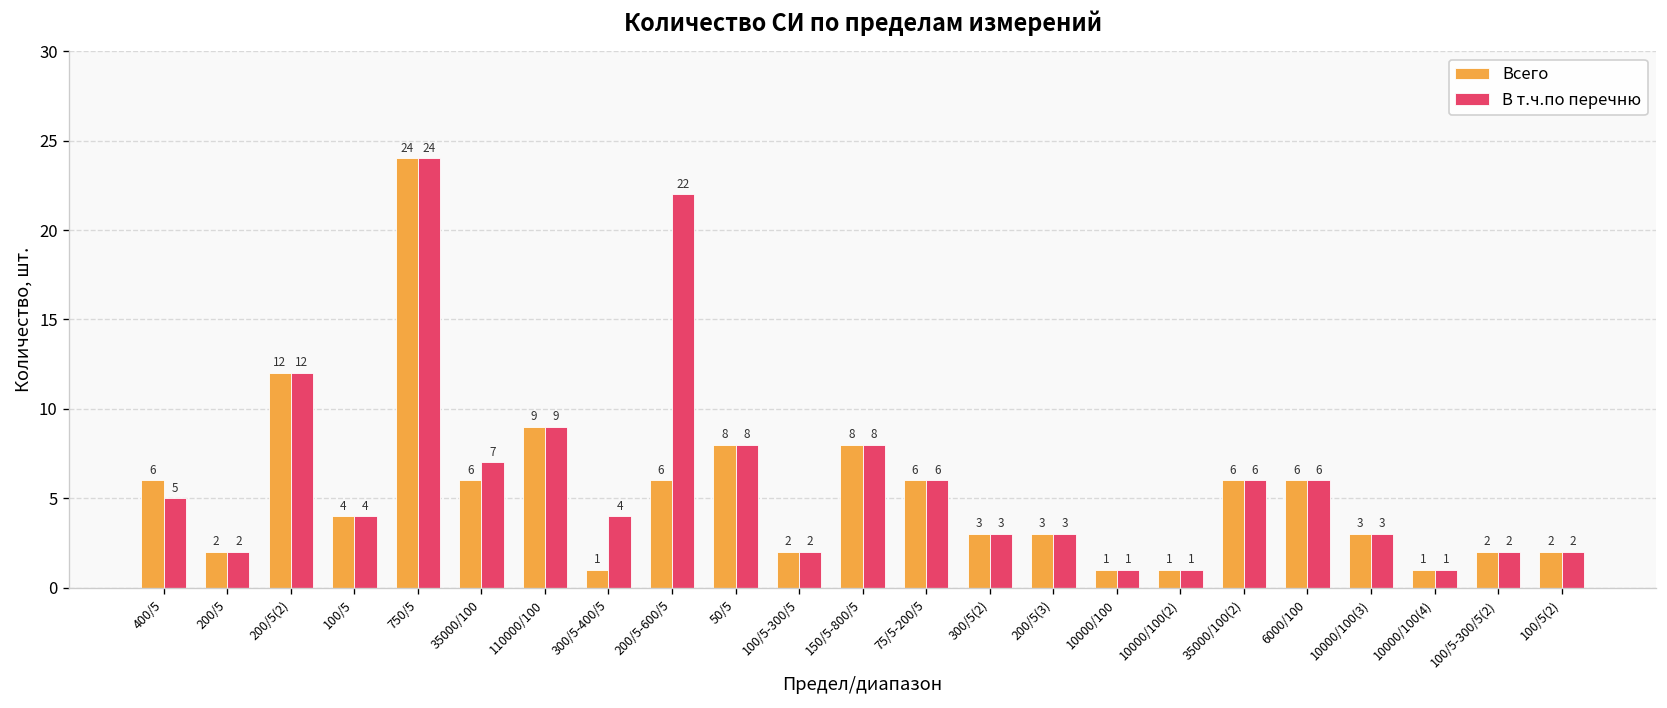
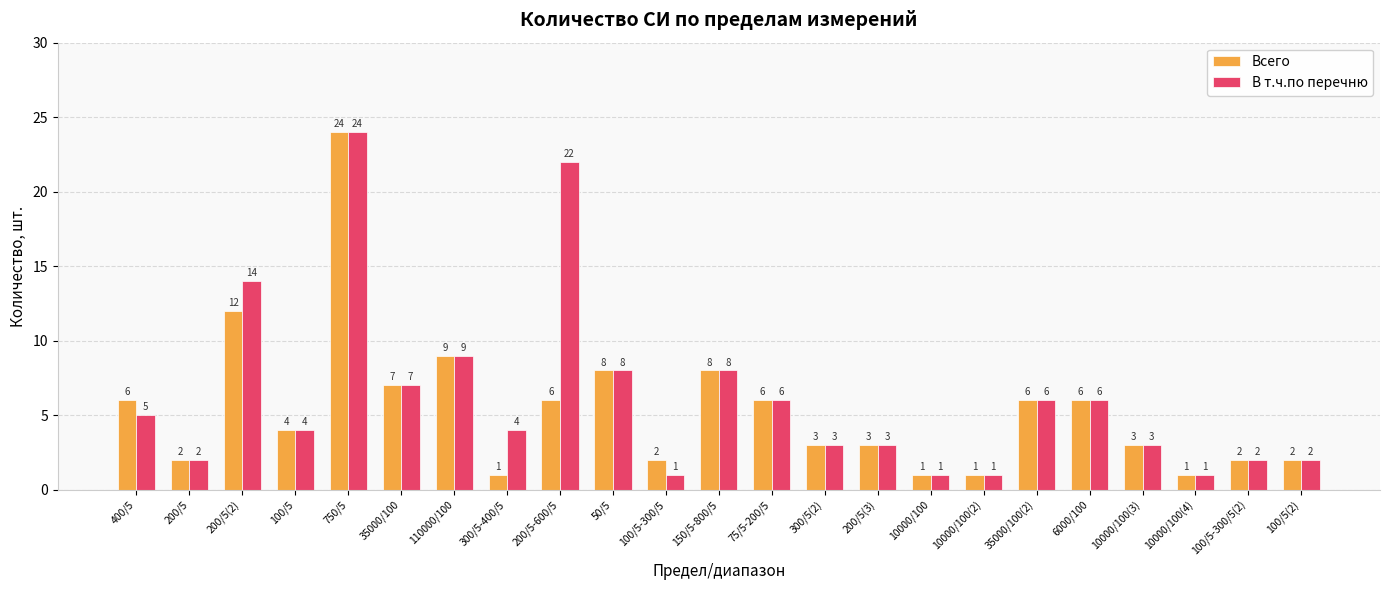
  {
    "Всего": {
      "400/5": 6,
      "200/5": 2,
      "200/5(2)": 12,
      "100/5": 4,
      "750/5": 24,
-     "35000/100": 6,
+     "35000/100": 7,
      "110000/100": 9,
      "300/5-400/5": 1,
      "200/5-600/5": 6,
      "50/5": 8,
      "100/5-300/5": 2,
      "150/5-800/5": 8,
      "75/5-200/5": 6,
      "300/5(2)": 3,
      "200/5(3)": 3,
      "10000/100": 1,
      "10000/100(2)": 1,
      "35000/100(2)": 6,
      "6000/100": 6,
      "10000/100(3)": 3,
      "10000/100(4)": 1,
      "100/5-300/5(2)": 2,
      "100/5(2)": 2
    },
    "В т.ч.по перечню": {
      "400/5": 5,
      "200/5": 2,
-     "200/5(2)": 12,
+     "200/5(2)": 14,
      "100/5": 4,
      "750/5": 24,
      "35000/100": 7,
      "110000/100": 9,
      "300/5-400/5": 4,
      "200/5-600/5": 22,
      "50/5": 8,
-     "100/5-300/5": 2,
+     "100/5-300/5": 1,
      "150/5-800/5": 8,
      "75/5-200/5": 6,
      "300/5(2)": 3,
      "200/5(3)": 3,
      "10000/100": 1,
      "10000/100(2)": 1,
      "35000/100(2)": 6,
      "6000/100": 6,
      "10000/100(3)": 3,
      "10000/100(4)": 1,
      "100/5-300/5(2)": 2,
      "100/5(2)": 2
    }
  }
